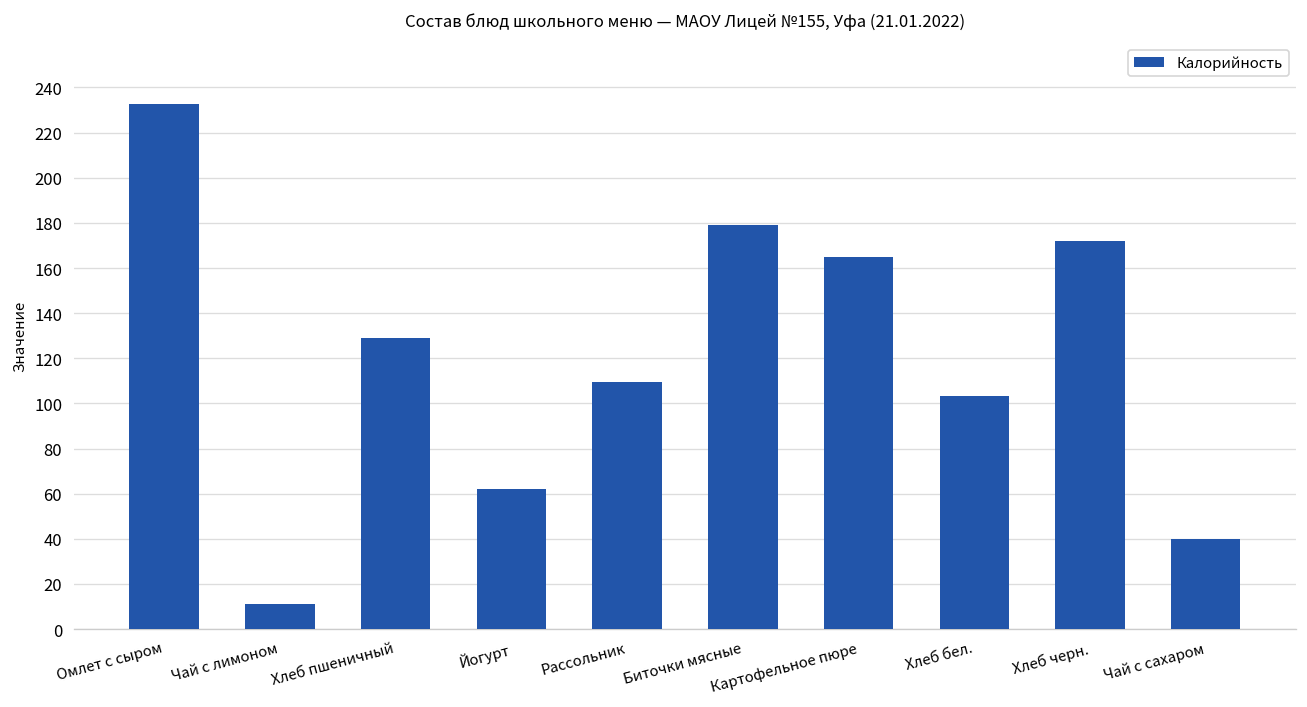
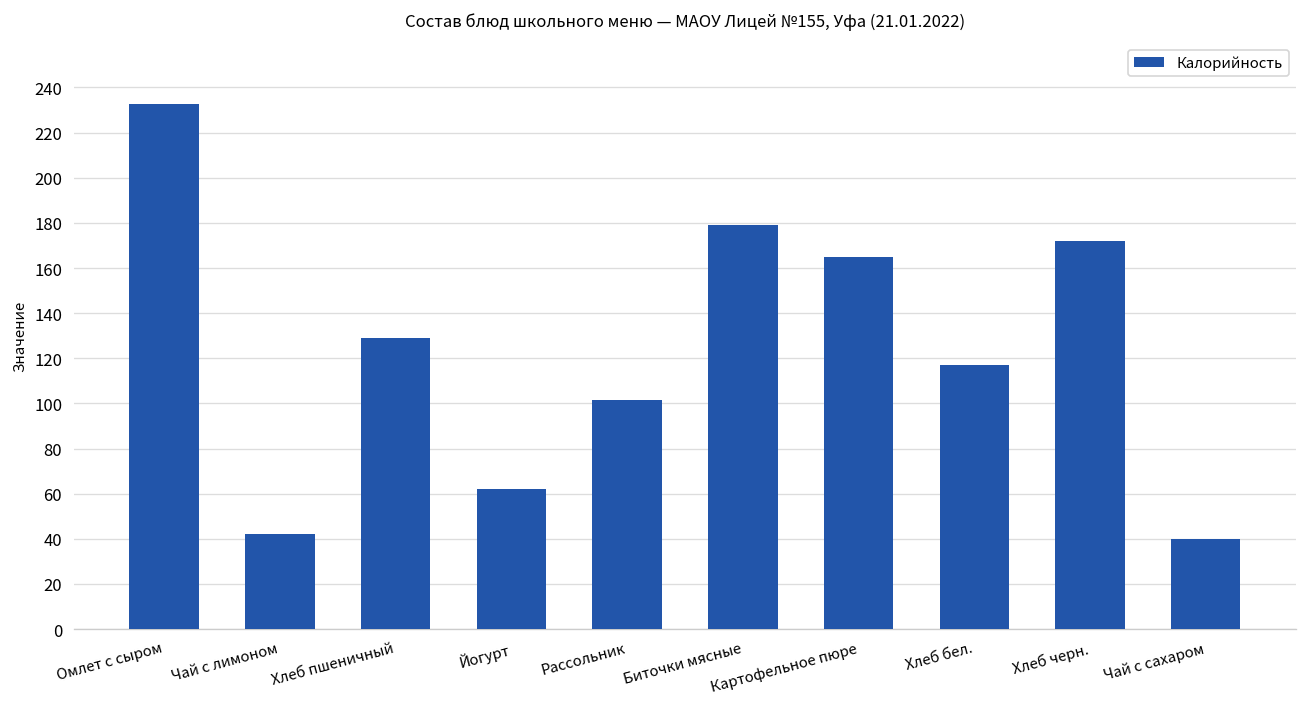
  {
    "Омлет с сыром": 232,
-   "Чай с лимоном": 11,
+   "Чай с лимоном": 42,
    "Хлеб пшеничный": 129,
    "Йогурт": 62,
-   "Рассольник": 109,
+   "Рассольник": 102,
    "Биточки мясные": 179,
    "Картофельное пюре": 165,
-   "Хлеб бел.": 103,
+   "Хлеб бел.": 117,
    "Хлеб черн.": 172,
    "Чай с сахаром": 40
  }
